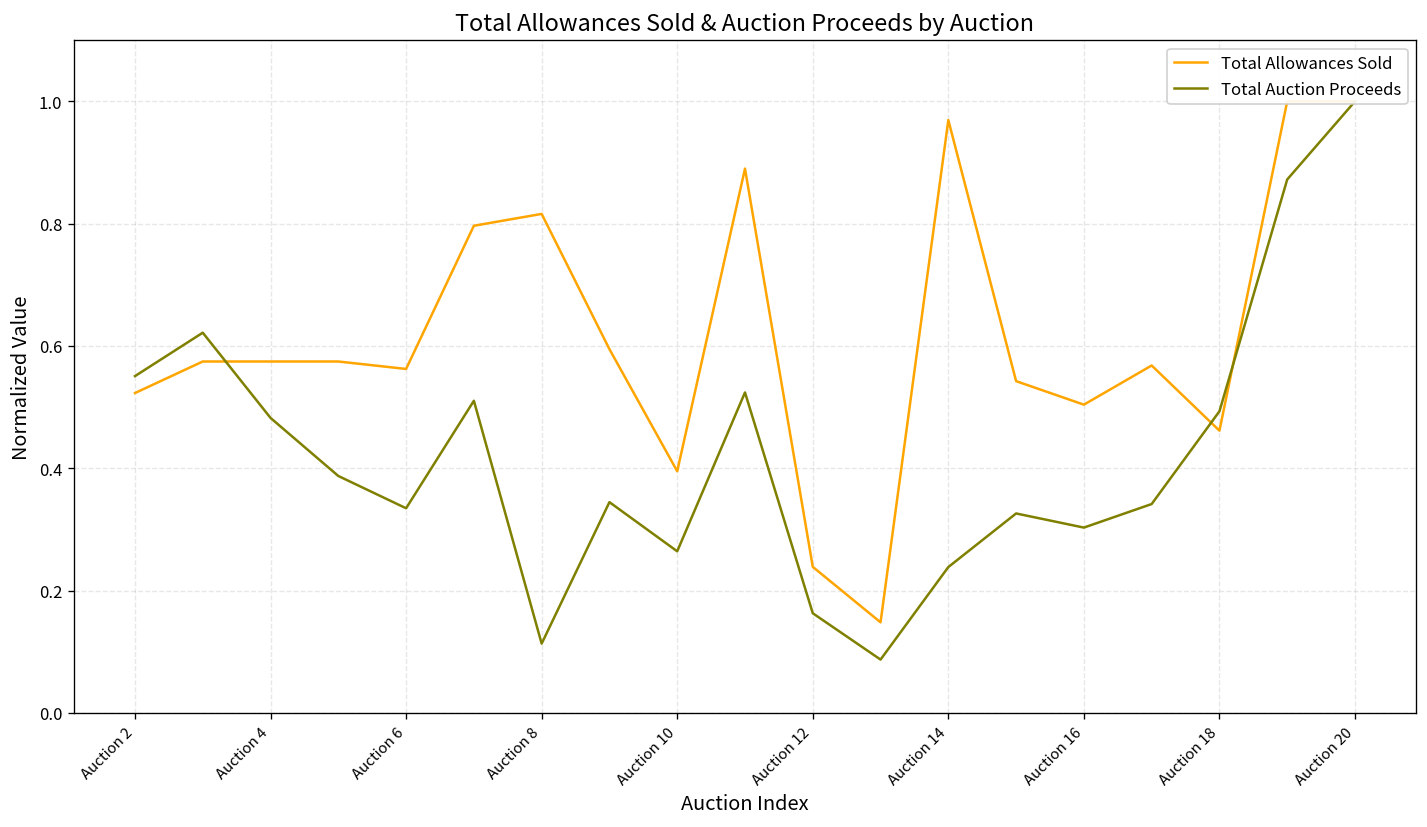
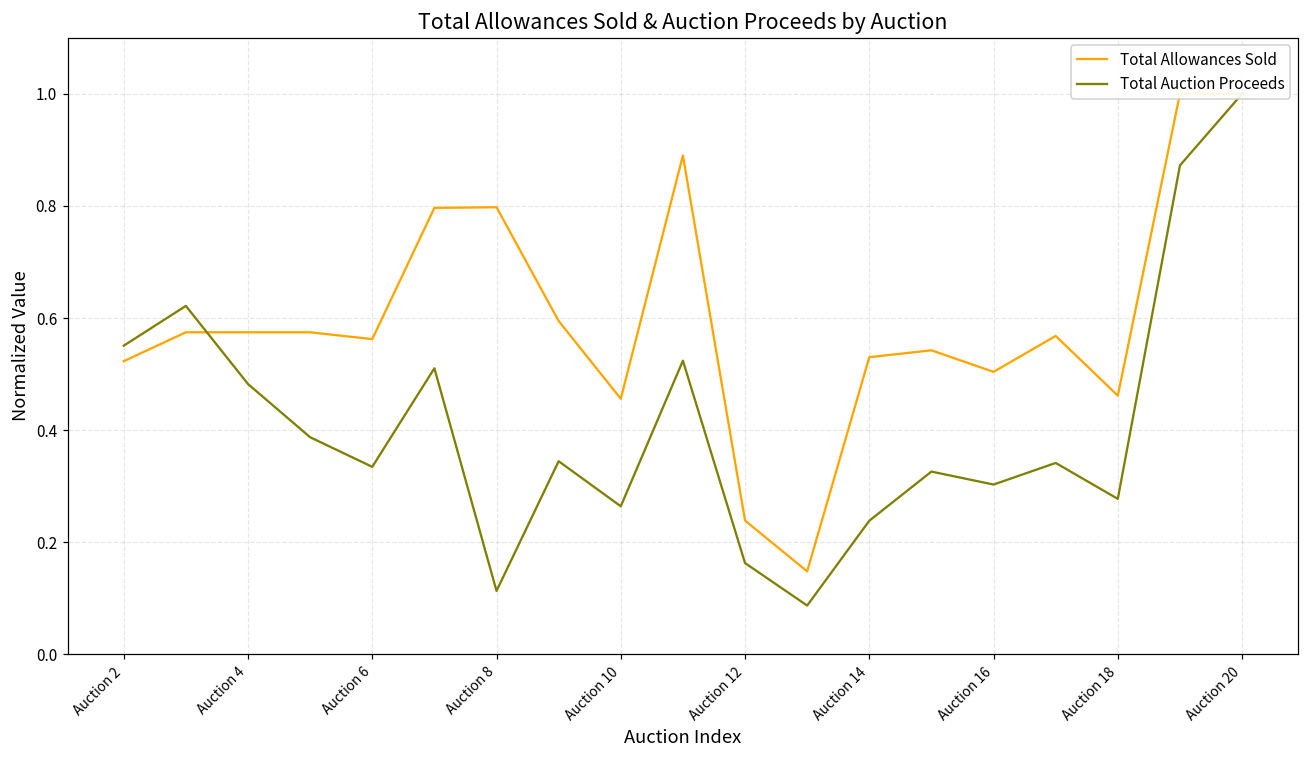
  {
    "Total Allowances Sold": {
      "Auction 2": 0.52,
      "Auction 4": 0.57,
      "Auction 6": 0.56,
-     "Auction 8": 0.82,
-     "Auction 10": 0.40,
+     "Auction 8": 0.80,
+     "Auction 10": 0.46,
      "Auction 12": 0.24,
-     "Auction 14": 0.97,
+     "Auction 14": 0.53,
      "Auction 16": 0.50,
      "Auction 18": 0.46
    },
    "Total Auction Proceeds": {
      "Auction 2": 0.55,
      "Auction 4": 0.48,
      "Auction 6": 0.33,
      "Auction 8": 0.11,
      "Auction 10": 0.26,
      "Auction 12": 0.16,
      "Auction 14": 0.24,
      "Auction 16": 0.30,
-     "Auction 18": 0.49
+     "Auction 18": 0.28
    }
  }
